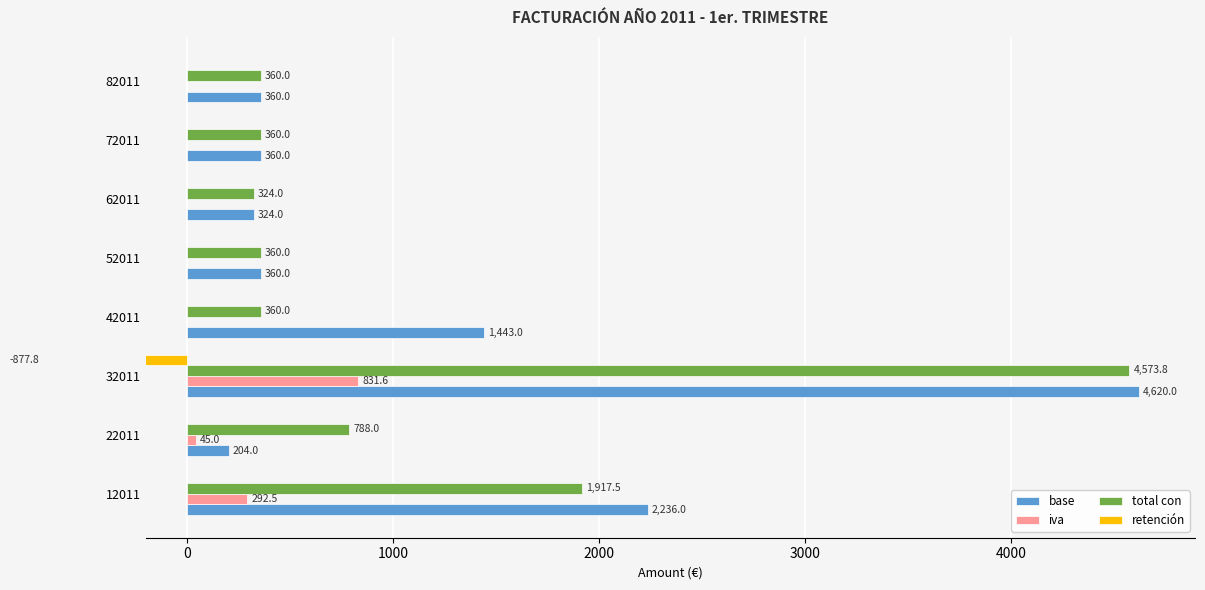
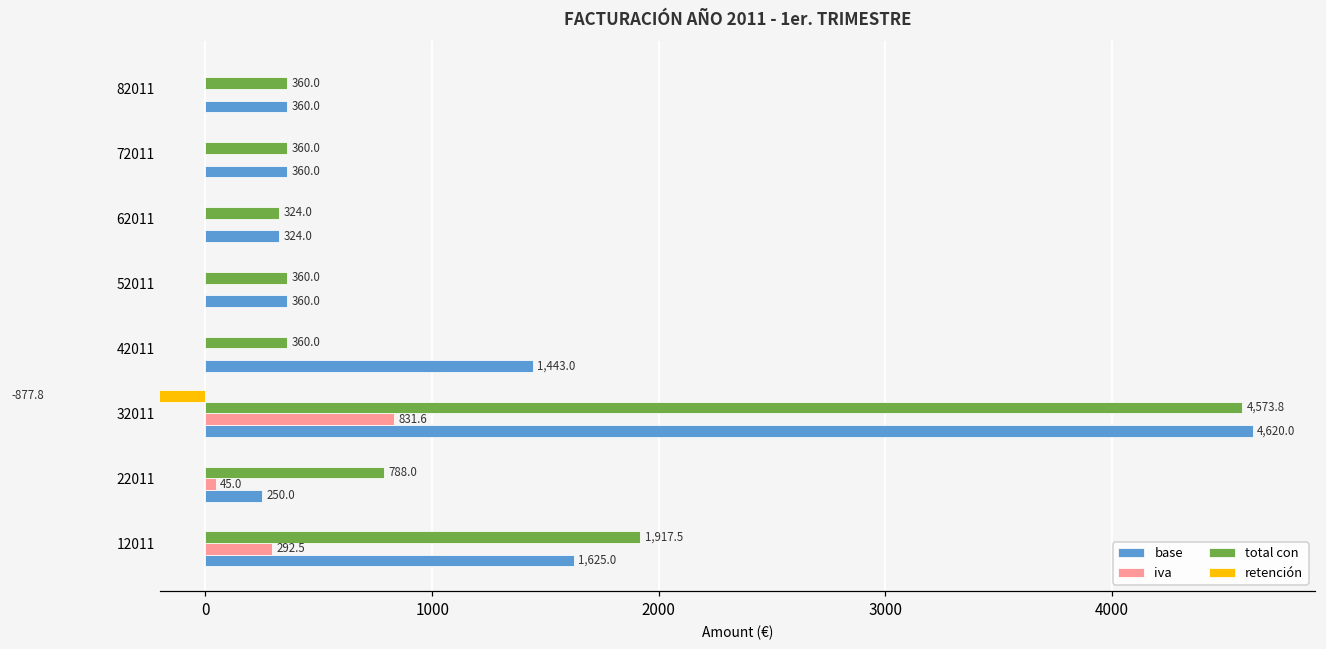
  {
    "base": {
      "82011": "360.0",
      "72011": "360.0",
      "62011": "324.0",
      "52011": "360.0",
      "42011": "1,443.0",
      "32011": "4,620.0",
-     "22011": "204.0",
-     "12011": "2,236.0"
+     "22011": "250.0",
+     "12011": "1,625.0"
    },
    "iva": {
      "32011": "831.6",
      "22011": "45.0",
      "12011": "292.5"
    },
    "total con": {
      "82011": "360.0",
      "72011": "360.0",
      "62011": "324.0",
      "52011": "360.0",
      "42011": "360.0",
      "32011": "4,573.8",
      "22011": "788.0",
      "12011": "1,917.5"
    },
    "retención": {
      "82011": "0",
      "72011": "0",
      "62011": "0",
      "52011": "0",
      "42011": "0",
      "22011": "0",
      "12011": "0"
    }
  }
